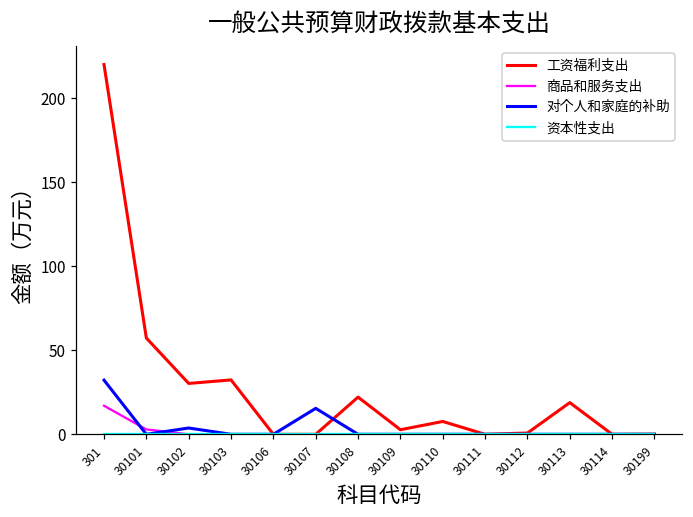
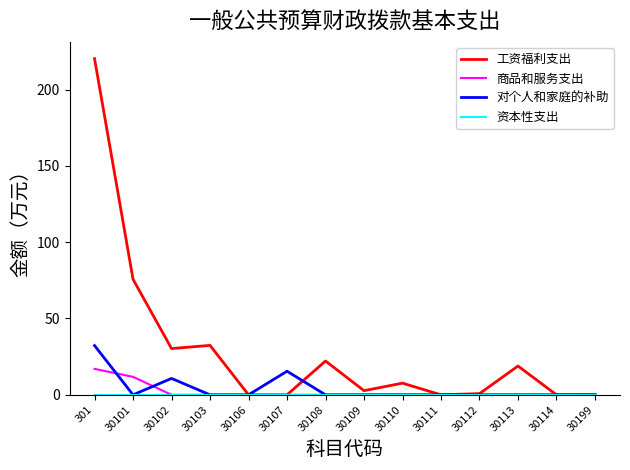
  {
    "工资福利支出": {
      "301": 220,
-     "30101": 57,
+     "30101": 76,
      "30102": 30,
      "30103": 32,
      "30108": 22,
      "30109": 3,
      "30110": 8,
      "30113": 19
    },
    "商品和服务支出": {
      "301": 17,
-     "30101": 3
+     "30101": 12
    },
    "对个人和家庭的补助": {
      "301": 32,
-     "30102": 4,
+     "30102": 11,
      "30107": 15
    },
    "资本性支出": {
      "301": 0
    }
  }
